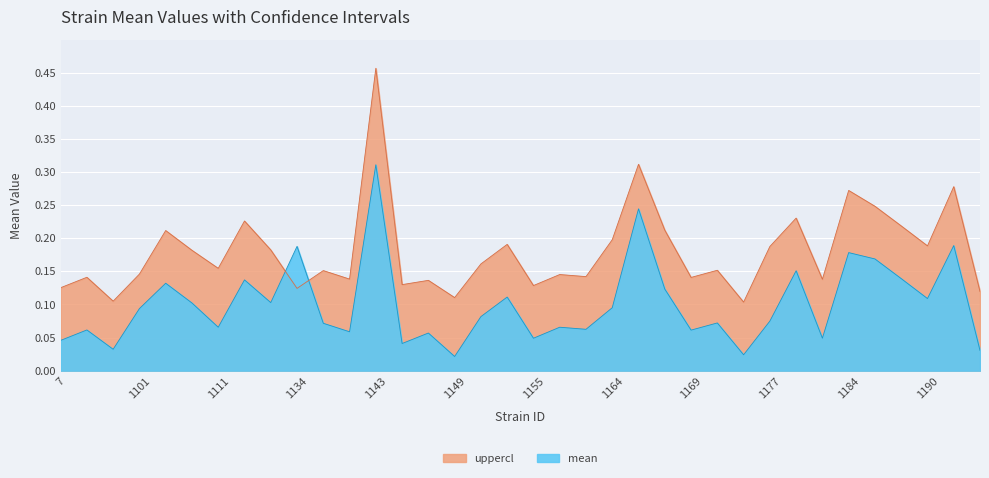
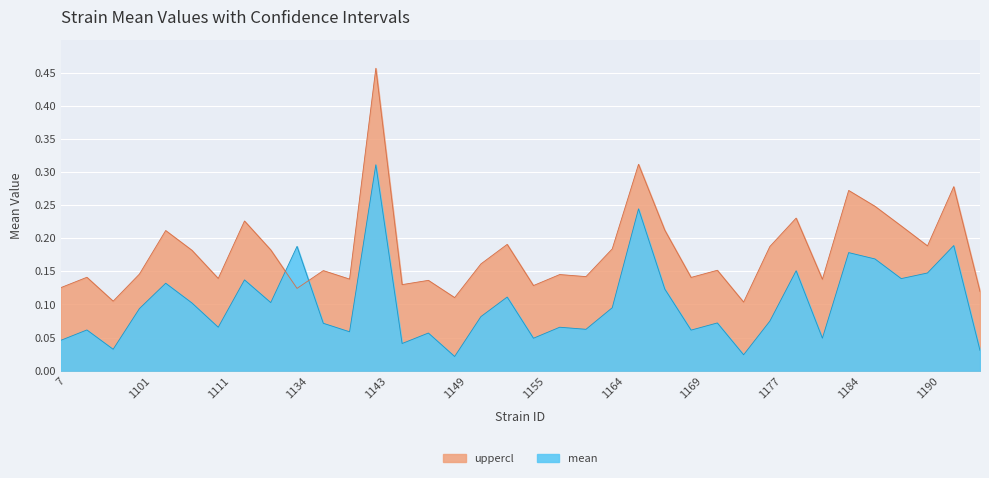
  {
    "uppercl": {
      "1101": 0.15,
-     "1111": 0.15,
+     "1111": 0.14,
      "1134": 0.12,
      "1143": 0.46,
      "1149": 0.11,
      "1155": 0.13,
-     "1164": 0.20,
+     "1164": 0.18,
      "1169": 0.14,
      "1177": 0.19,
      "1184": 0.27,
      "1190": 0.19
    },
    "mean": {
      "1101": 0.09,
      "1111": 0.07,
      "1134": 0.19,
      "1143": 0.31,
      "1149": 0.02,
      "1155": 0.05,
      "1164": 0.10,
      "1169": 0.06,
      "1177": 0.07,
      "1184": 0.18,
-     "1190": 0.11
+     "1190": 0.15
    }
  }
